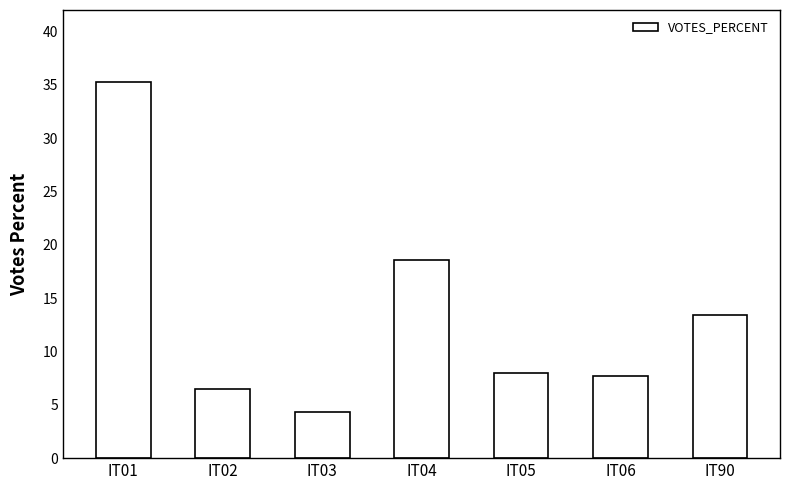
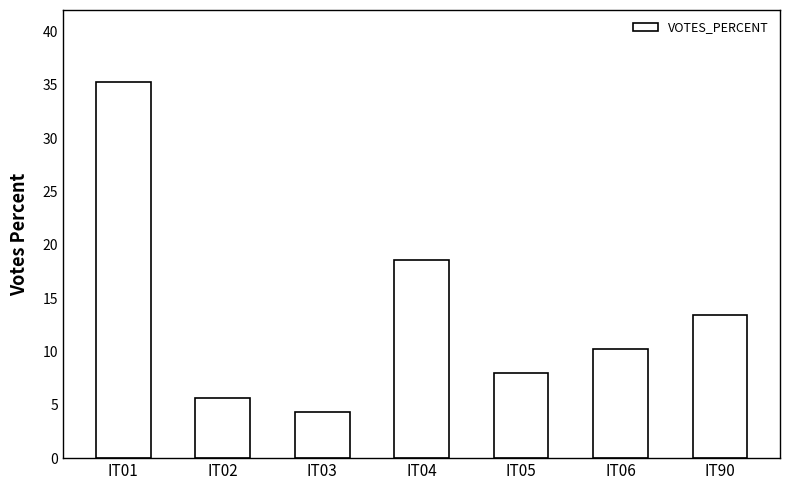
  {
    "IT01": 35.3,
-   "IT02": 6.5,
+   "IT02": 5.7,
    "IT03": 4.3,
    "IT04": 18.6,
    "IT05": 8.0,
-   "IT06": 7.7,
+   "IT06": 10.2,
    "IT90": 13.4
  }
